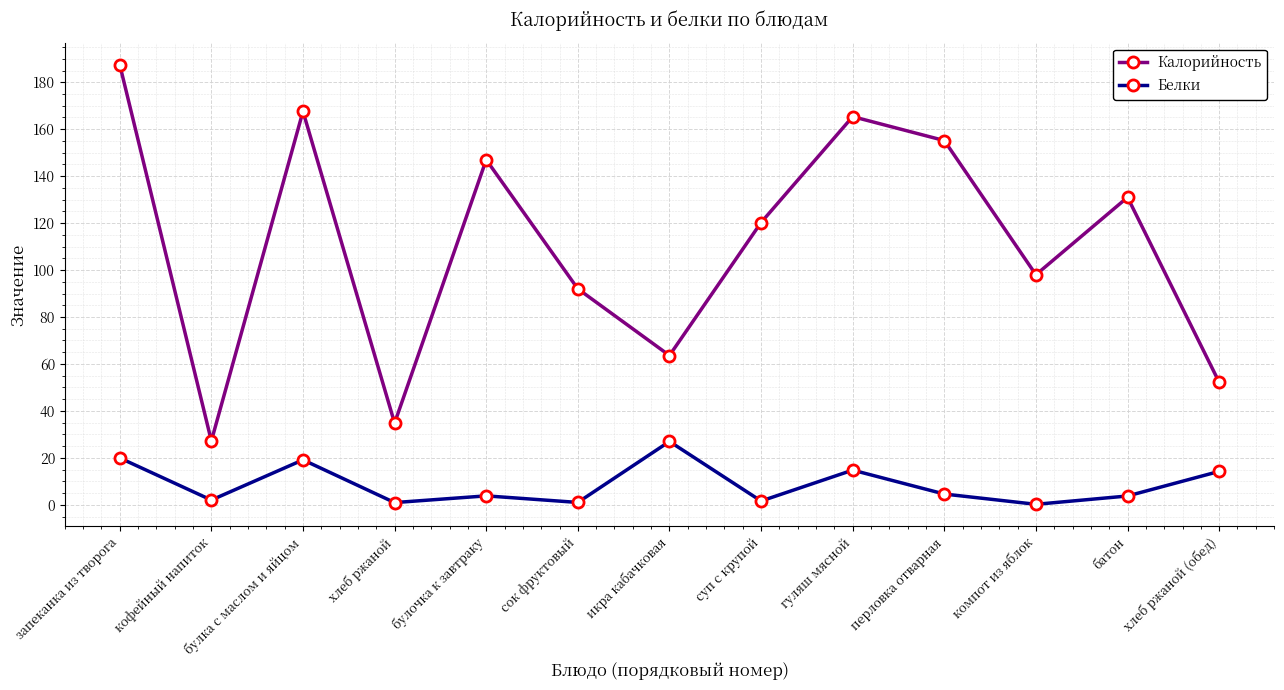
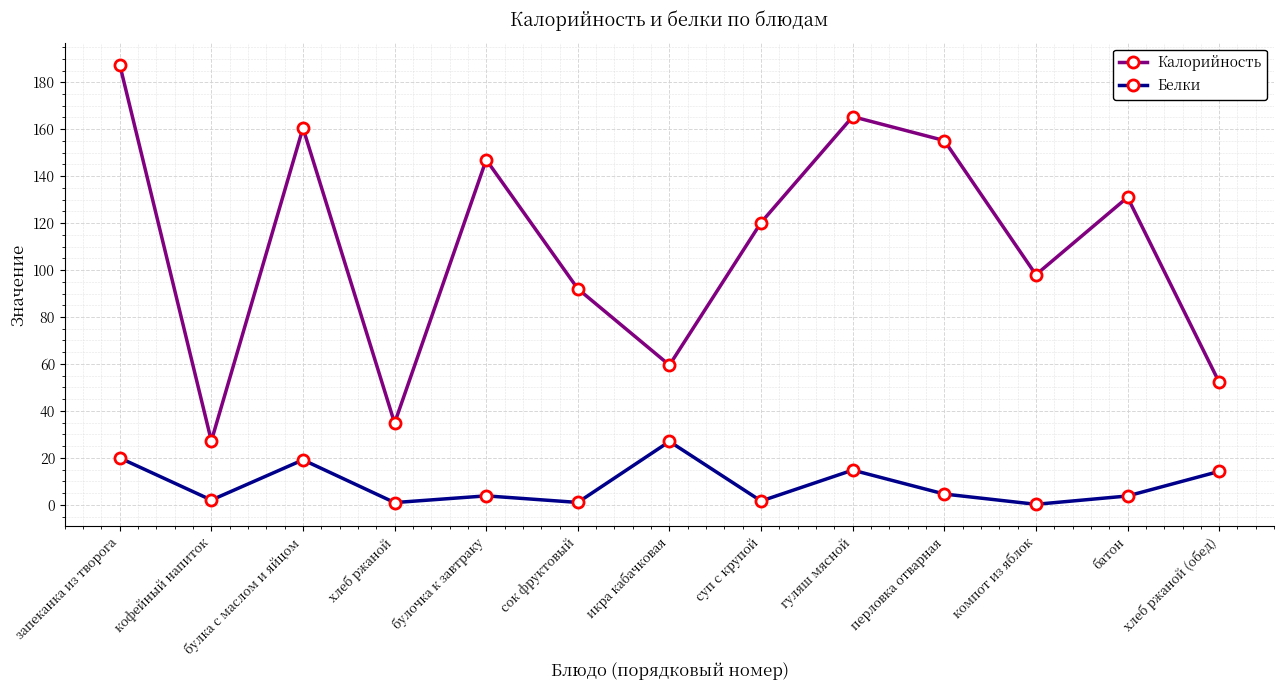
  {
    "Калорийность": {
      "запеканка из творога": 188,
      "кофейный напиток": 27,
-     "булка с маслом и яйцом": 168,
+     "булка с маслом и яйцом": 161,
      "хлеб ржаной": 35,
      "булочка к завтраку": 147,
      "сок фруктовый": 92,
-     "икра кабачковая": 64,
+     "икра кабачковая": 60,
      "суп с крупой": 120,
      "гуляш мясной": 165,
      "перловка отварная": 155,
      "компот из яблок": 98,
      "батон": 131,
      "хлеб ржаной (обед)": 52
    },
    "Белки": {
      "запеканка из творога": 20,
      "кофейный напиток": 2,
      "булка с маслом и яйцом": 19,
      "хлеб ржаной": 1,
      "булочка к завтраку": 4,
      "сок фруктовый": 1,
      "икра кабачковая": 27,
      "суп с крупой": 2,
      "гуляш мясной": 15,
      "перловка отварная": 5,
      "компот из яблок": 0,
      "батон": 4,
      "хлеб ржаной (обед)": 14
    }
  }
